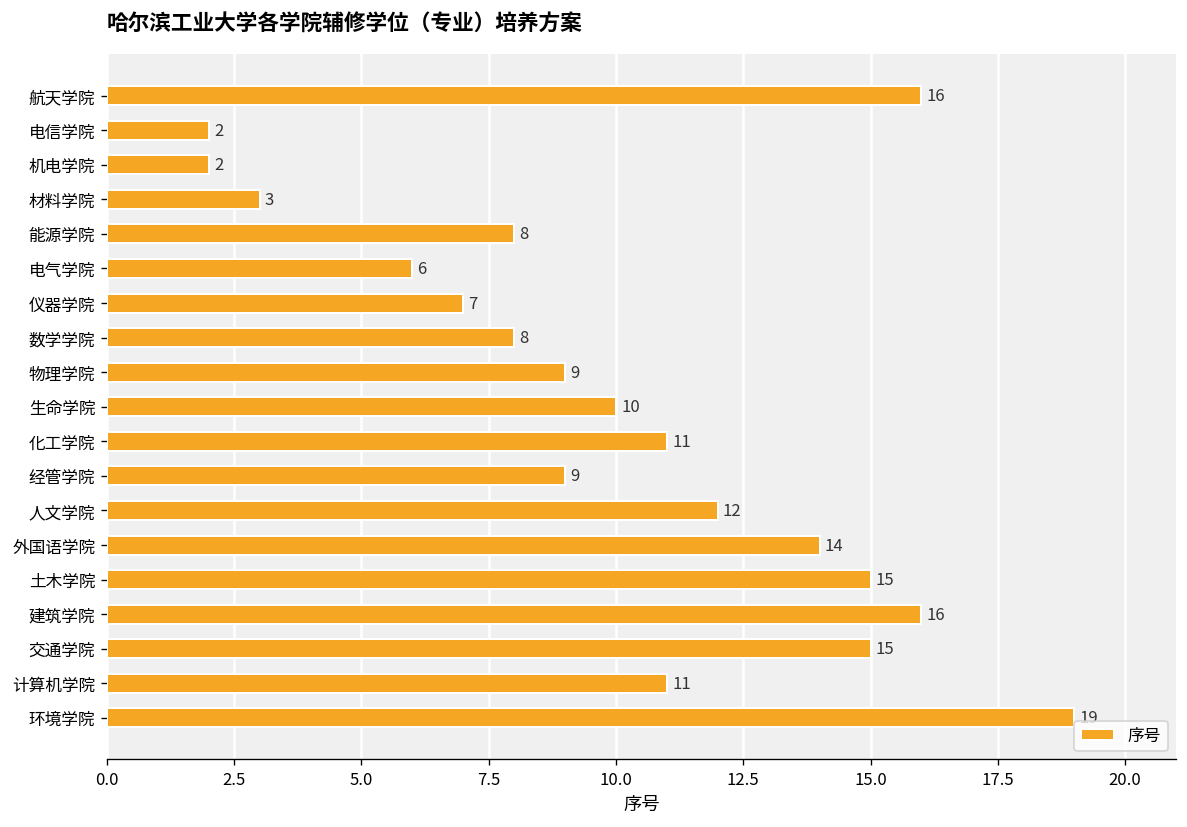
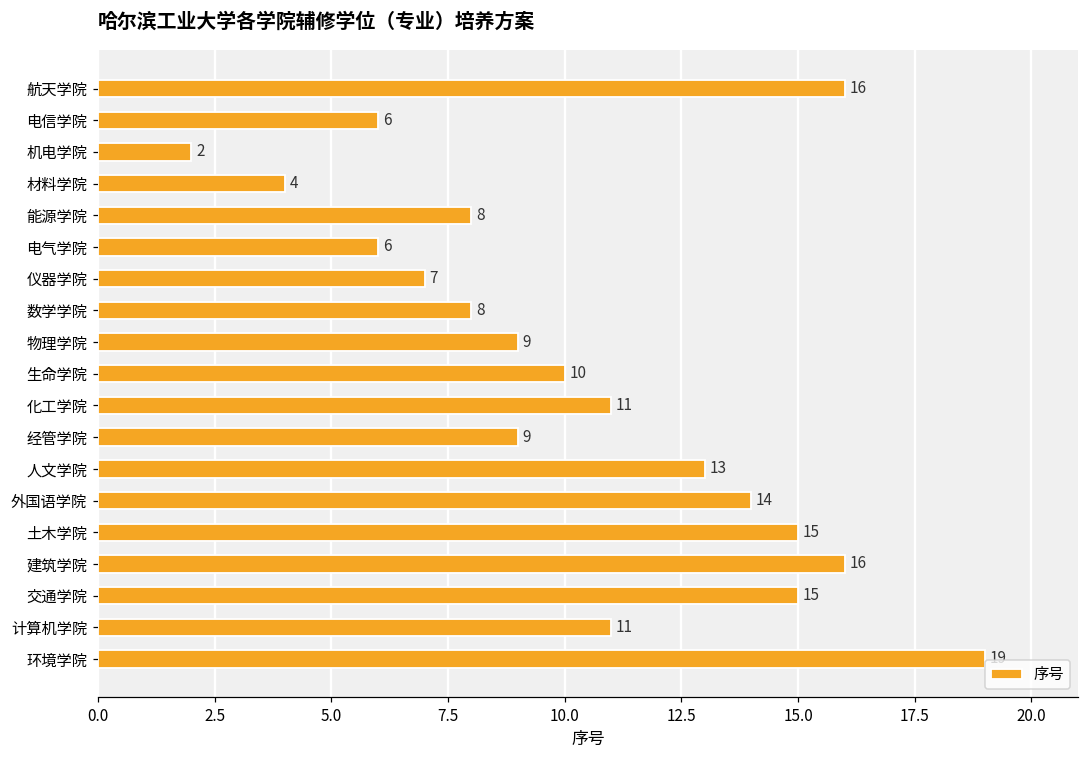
  {
    "航天学院": 16,
-   "电信学院": 2,
+   "电信学院": 6,
    "机电学院": 2,
-   "材料学院": 3,
+   "材料学院": 4,
    "能源学院": 8,
    "电气学院": 6,
    "仪器学院": 7,
    "数学学院": 8,
    "物理学院": 9,
    "生命学院": 10,
    "化工学院": 11,
    "经管学院": 9,
-   "人文学院": 12,
+   "人文学院": 13,
    "外国语学院": 14,
    "土木学院": 15,
    "建筑学院": 16,
    "交通学院": 15,
    "计算机学院": 11
  }
